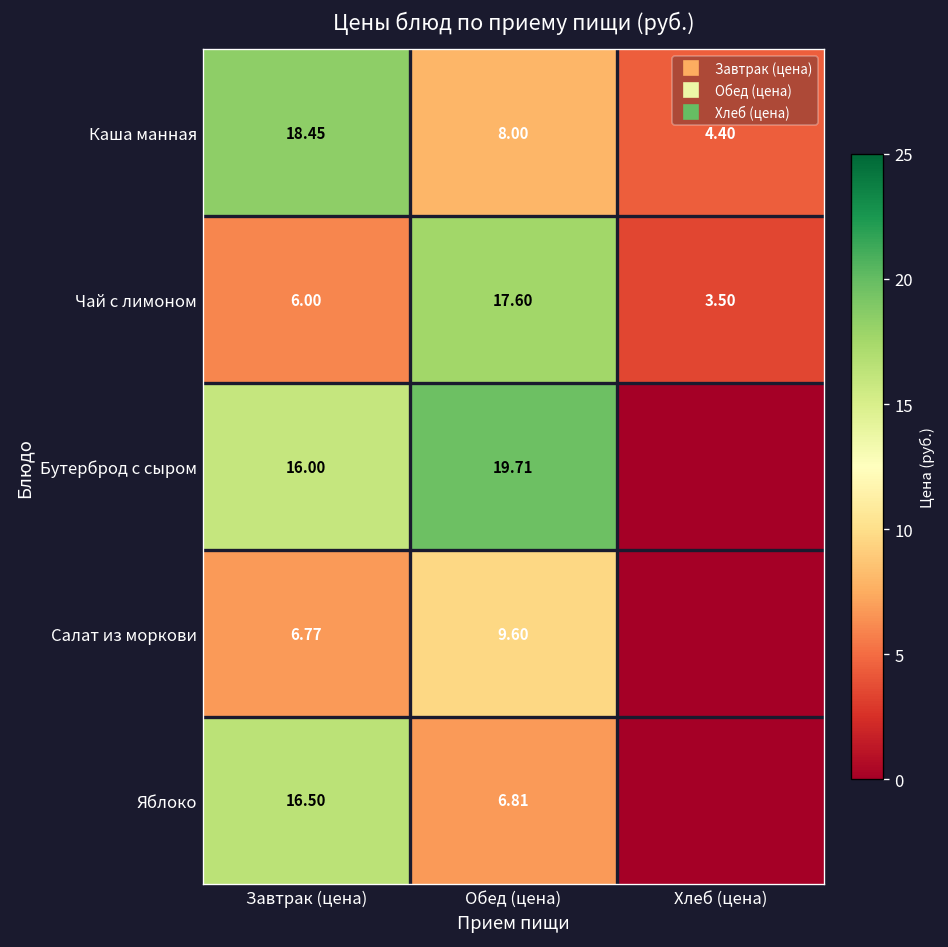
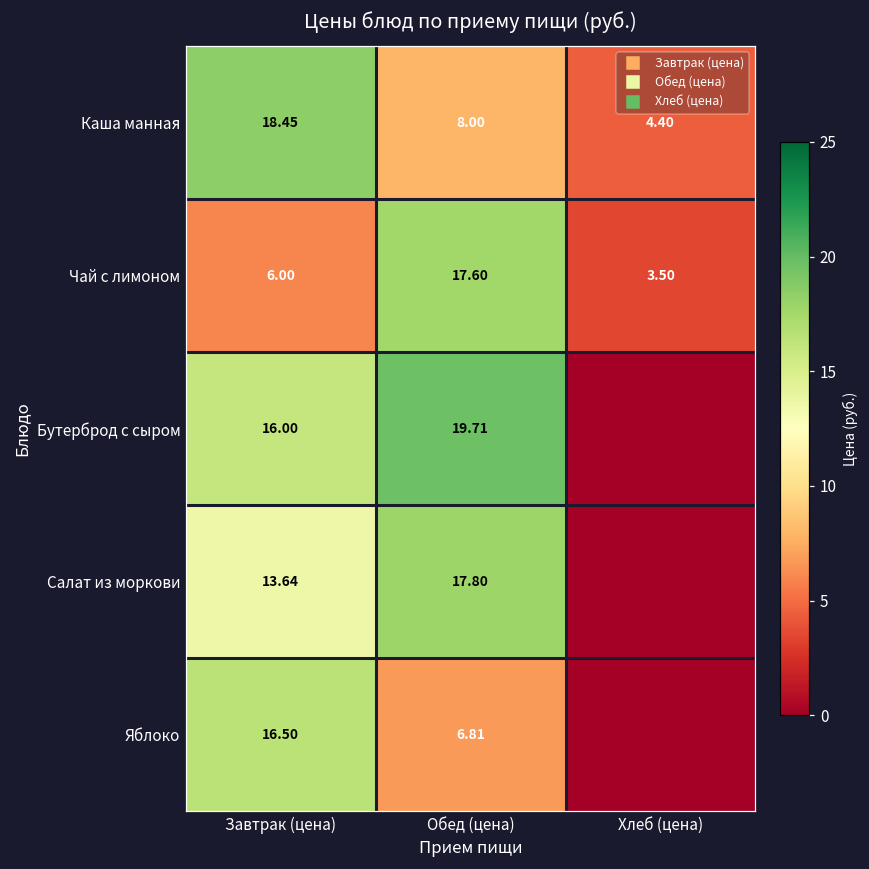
  {
    "Каша манная": {
      "Завтрак (цена)": 18.45,
      "Обед (цена)": 8.00,
      "Хлеб (цена)": 4.40
    },
    "Чай с лимоном": {
      "Завтрак (цена)": 6.00,
      "Обед (цена)": 17.60,
      "Хлеб (цена)": 3.50
    },
    "Бутерброд с сыром": {
      "Завтрак (цена)": 16.00,
      "Обед (цена)": 19.71
    },
    "Салат из моркови": {
-     "Завтрак (цена)": 6.77,
-     "Обед (цена)": 9.60
+     "Завтрак (цена)": 13.64,
+     "Обед (цена)": 17.80
    },
    "Яблоко": {
      "Завтрак (цена)": 16.50,
      "Обед (цена)": 6.81
    }
  }
